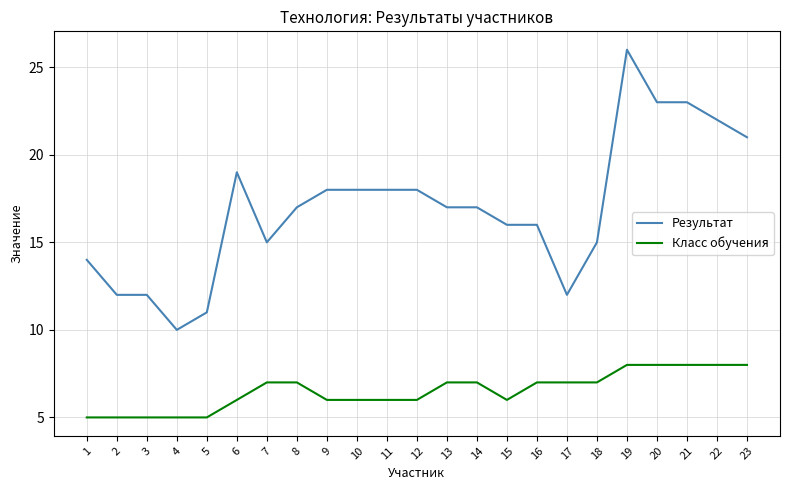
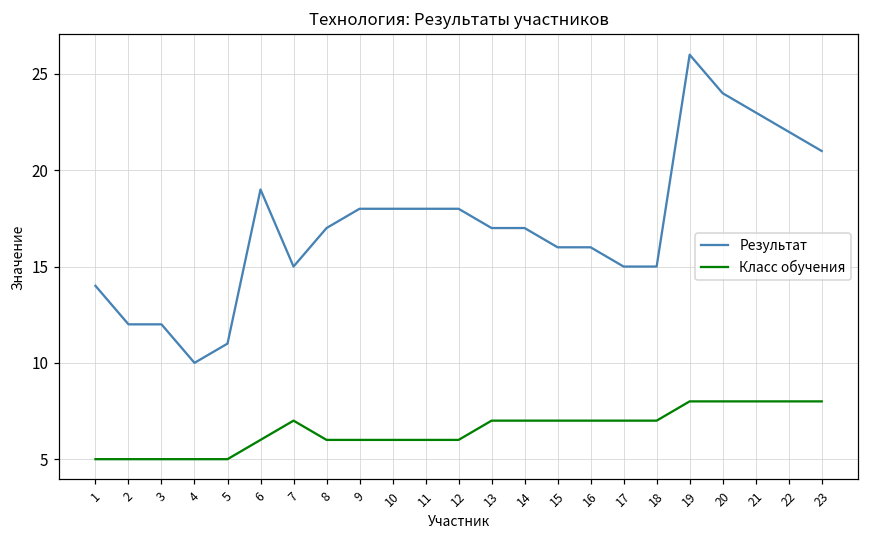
  {
    "Результат": {
      "1": 14,
      "2": 12,
      "3": 12,
      "4": 10,
      "5": 11,
      "6": 19,
      "7": 15,
      "8": 17,
      "9": 18,
      "10": 18,
      "11": 18,
      "12": 18,
      "13": 17,
      "14": 17,
      "15": 16,
      "16": 16,
-     "17": 12,
+     "17": 15,
      "18": 15,
      "19": 26,
-     "20": 23,
+     "20": 24,
      "21": 23,
      "22": 22,
      "23": 21
    },
    "Класс обучения": {
      "1": 5,
      "2": 5,
      "3": 5,
      "4": 5,
      "5": 5,
      "6": 6,
      "7": 7,
-     "8": 7,
+     "8": 6,
      "9": 6,
      "10": 6,
      "11": 6,
      "12": 6,
      "13": 7,
      "14": 7,
-     "15": 6,
+     "15": 7,
      "16": 7,
      "17": 7,
      "18": 7,
      "19": 8,
      "20": 8,
      "21": 8,
      "22": 8,
      "23": 8
    }
  }
